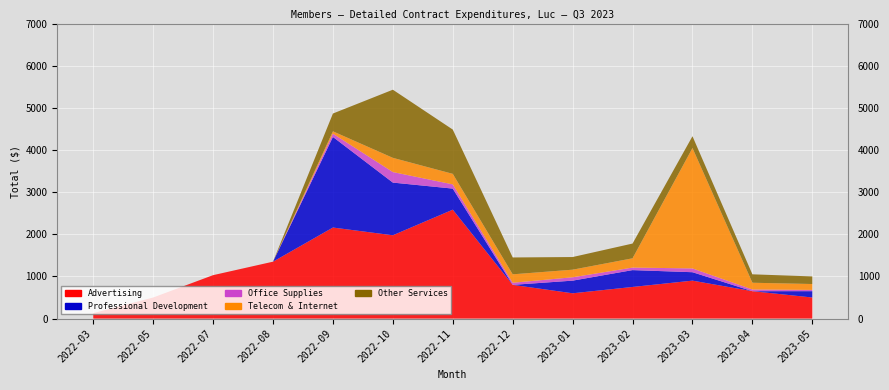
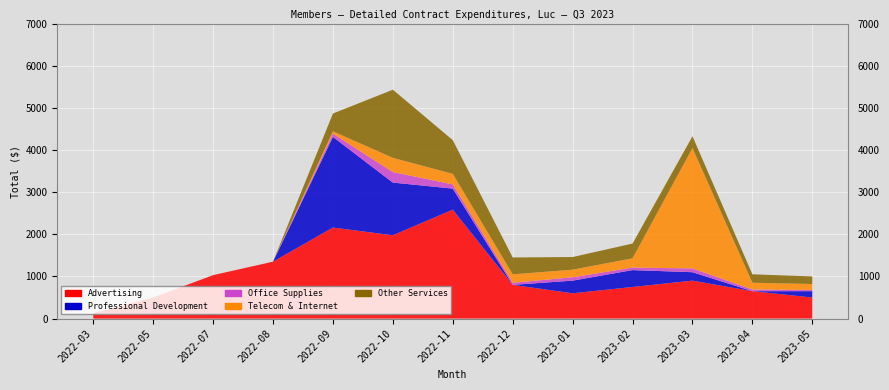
  {
    "Advertising": {
      "2022-09": 2200,
      "2022-10": 2000,
      "2022-11": 2600,
      "2023-01": 600,
      "2023-02": 800,
      "2023-03": 900,
      "2023-05": 500
    },
    "Professional Development": {
      "2022-09": 2200,
      "2022-10": 1300,
      "2022-11": 500,
      "2023-01": 300,
      "2023-03": 200
    },
    "Office Supplies": {
      "2022-10": 300,
      "2022-11": 100,
      "2023-01": 100,
      "2023-03": 100
    },
    "Telecom & Internet": {
      "2022-10": 300,
      "2022-11": 300,
      "2022-12": 200,
      "2023-01": 200,
      "2023-02": 200,
      "2023-03": 2900,
      "2023-04": 200,
      "2023-05": 100
    },
    "Other Services": {
      "2022-09": 400,
      "2022-10": 1600,
-     "2022-11": 1100,
+     "2022-11": 800,
      "2022-12": 400,
      "2023-01": 300,
      "2023-02": 400,
      "2023-03": 300,
      "2023-04": 200,
      "2023-05": 200
    }
  }
